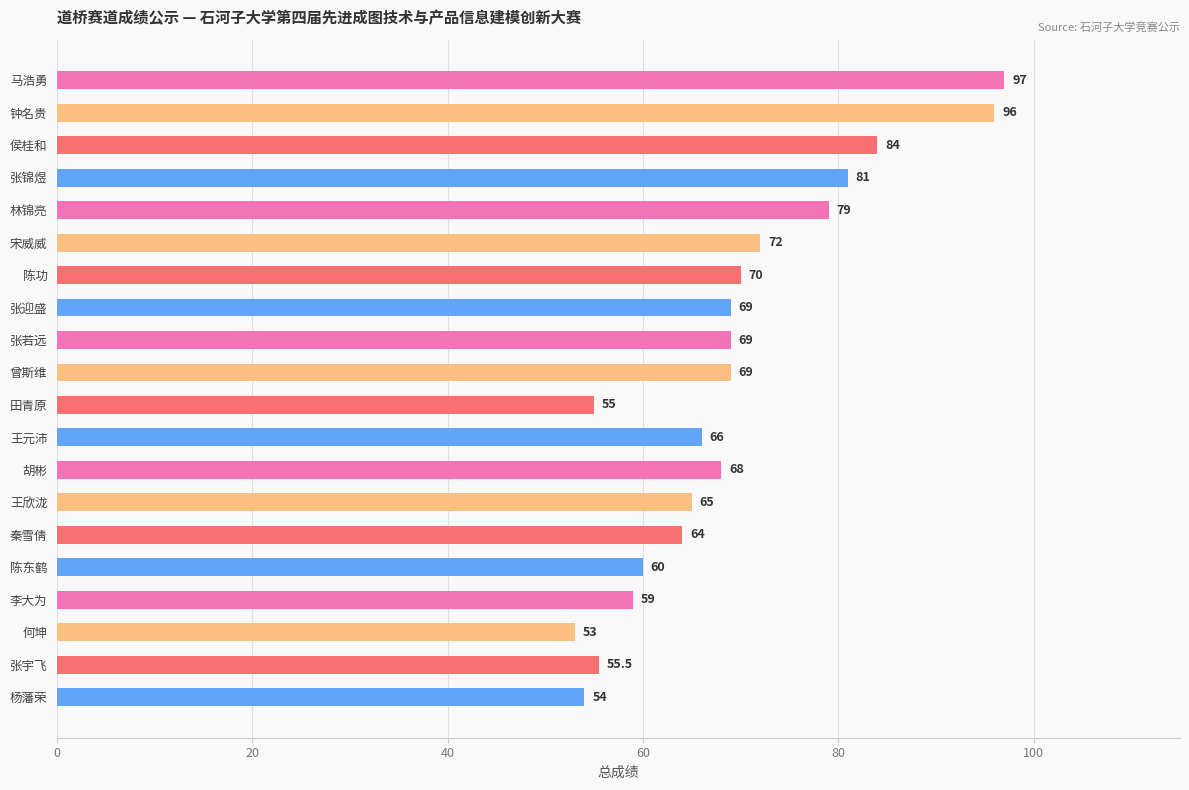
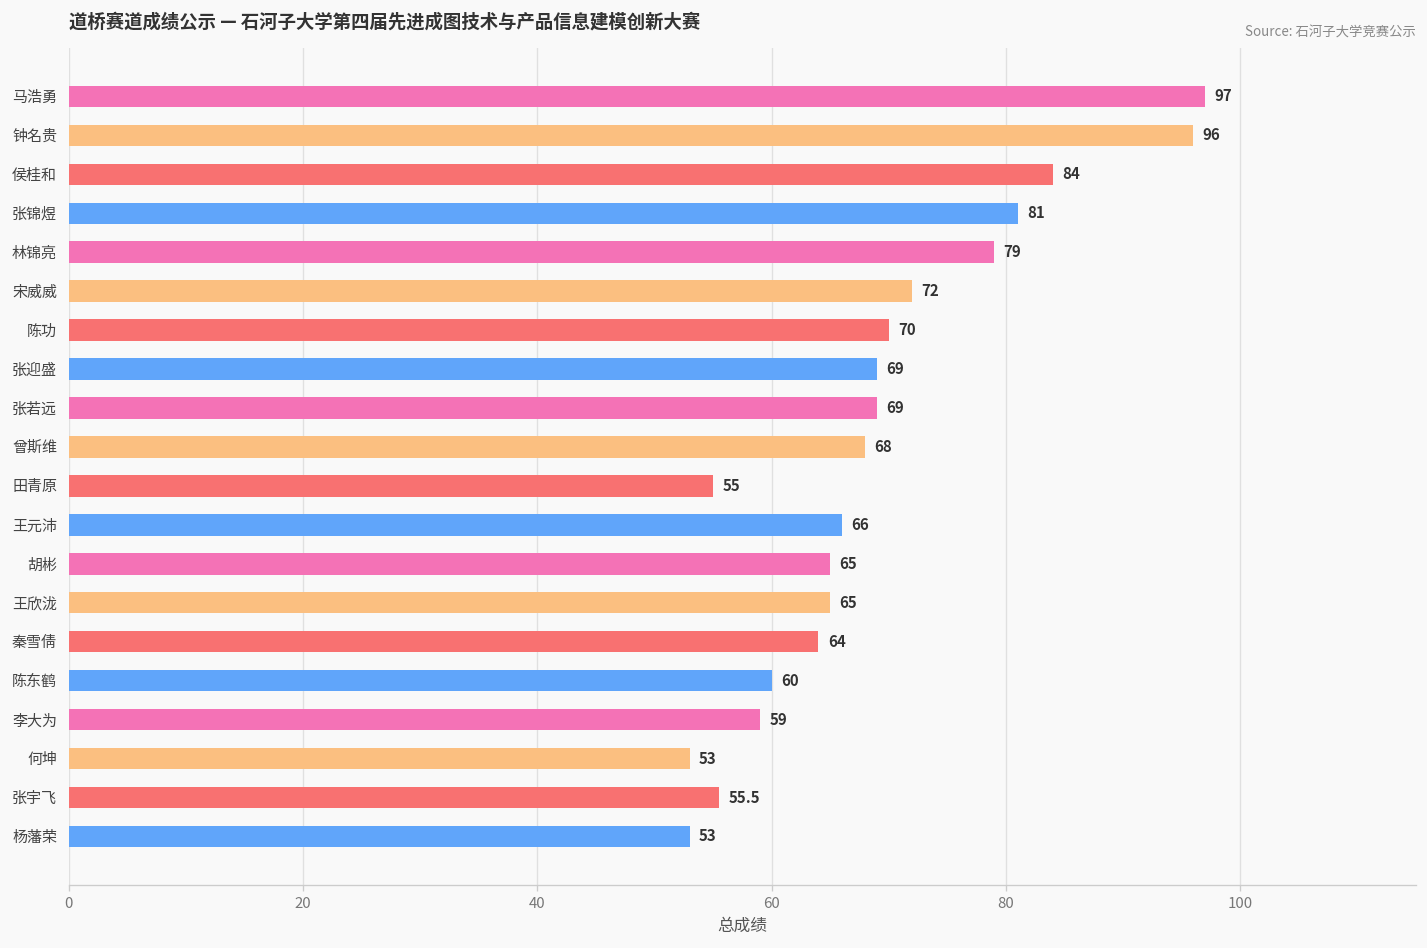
  {
    "马浩勇": 97,
    "钟名贵": 96,
    "侯桂和": 84,
    "张锦煜": 81,
    "林锦亮": 79,
    "宋威威": 72,
    "陈功": 70,
    "张迎盛": 69,
    "张若远": 69,
-   "曾斯维": 69,
+   "曾斯维": 68,
    "田青原": 55,
    "王元沛": 66,
-   "胡彬": 68,
+   "胡彬": 65,
    "王欣泷": 65,
    "秦雪倩": 64,
    "陈东鹤": 60,
    "李大为": 59,
    "何坤": 53,
    "张宇飞": 55.5,
-   "杨藩荣": 54
+   "杨藩荣": 53
  }
